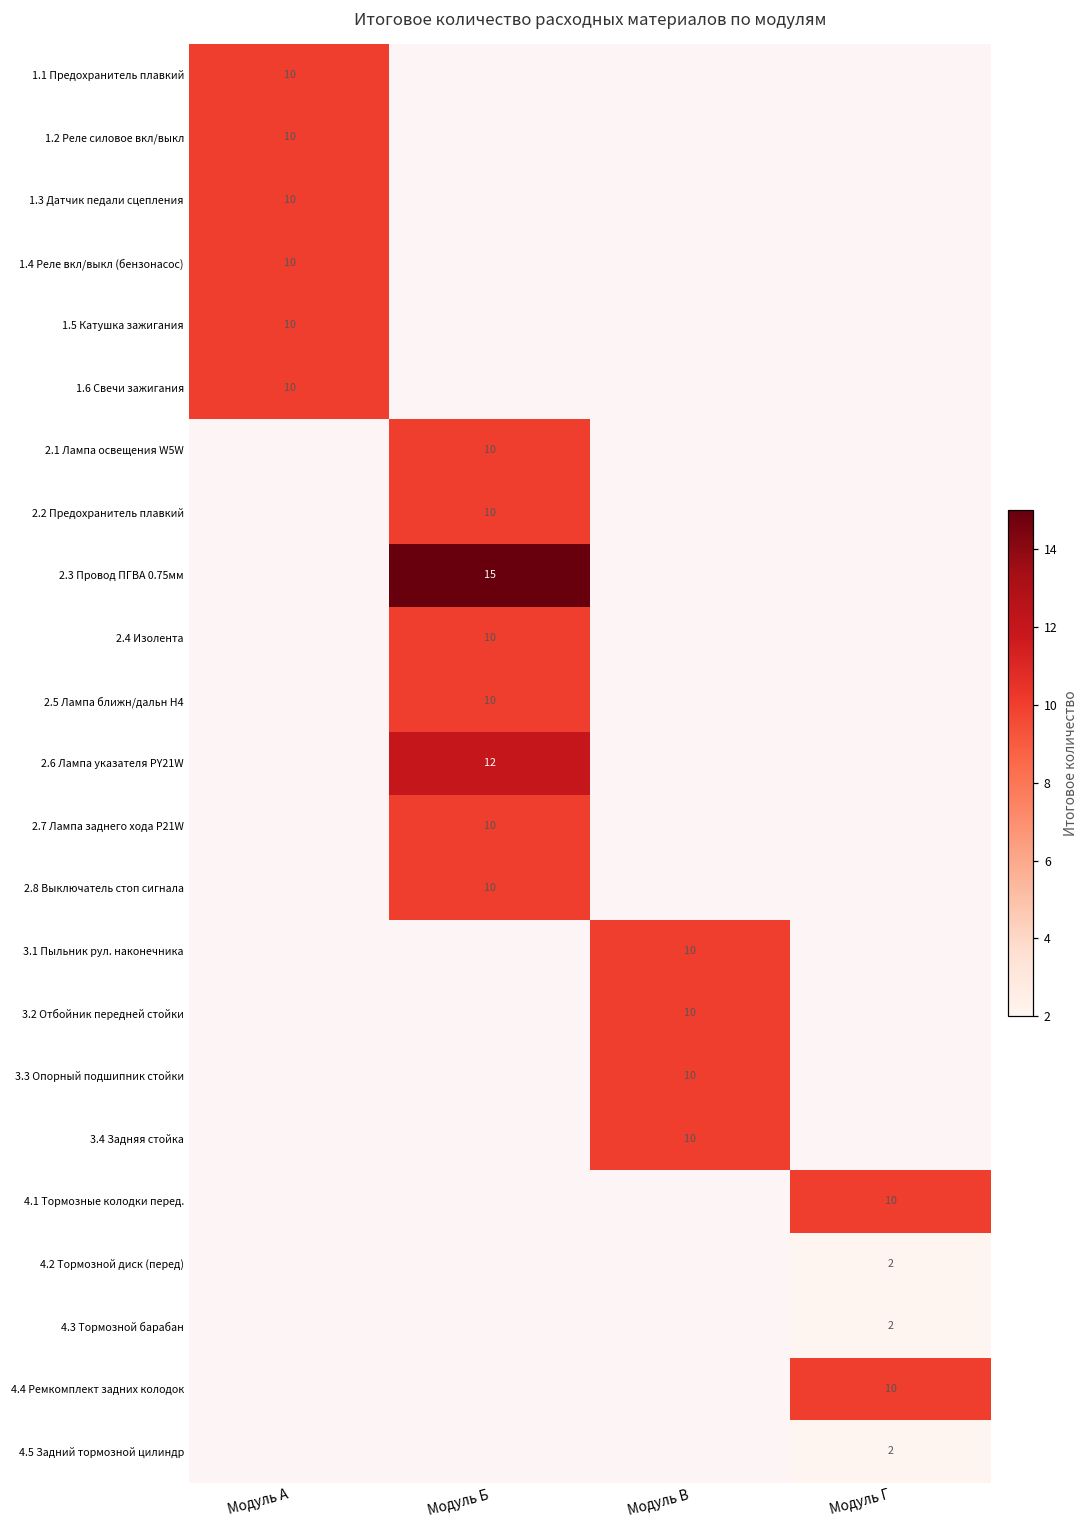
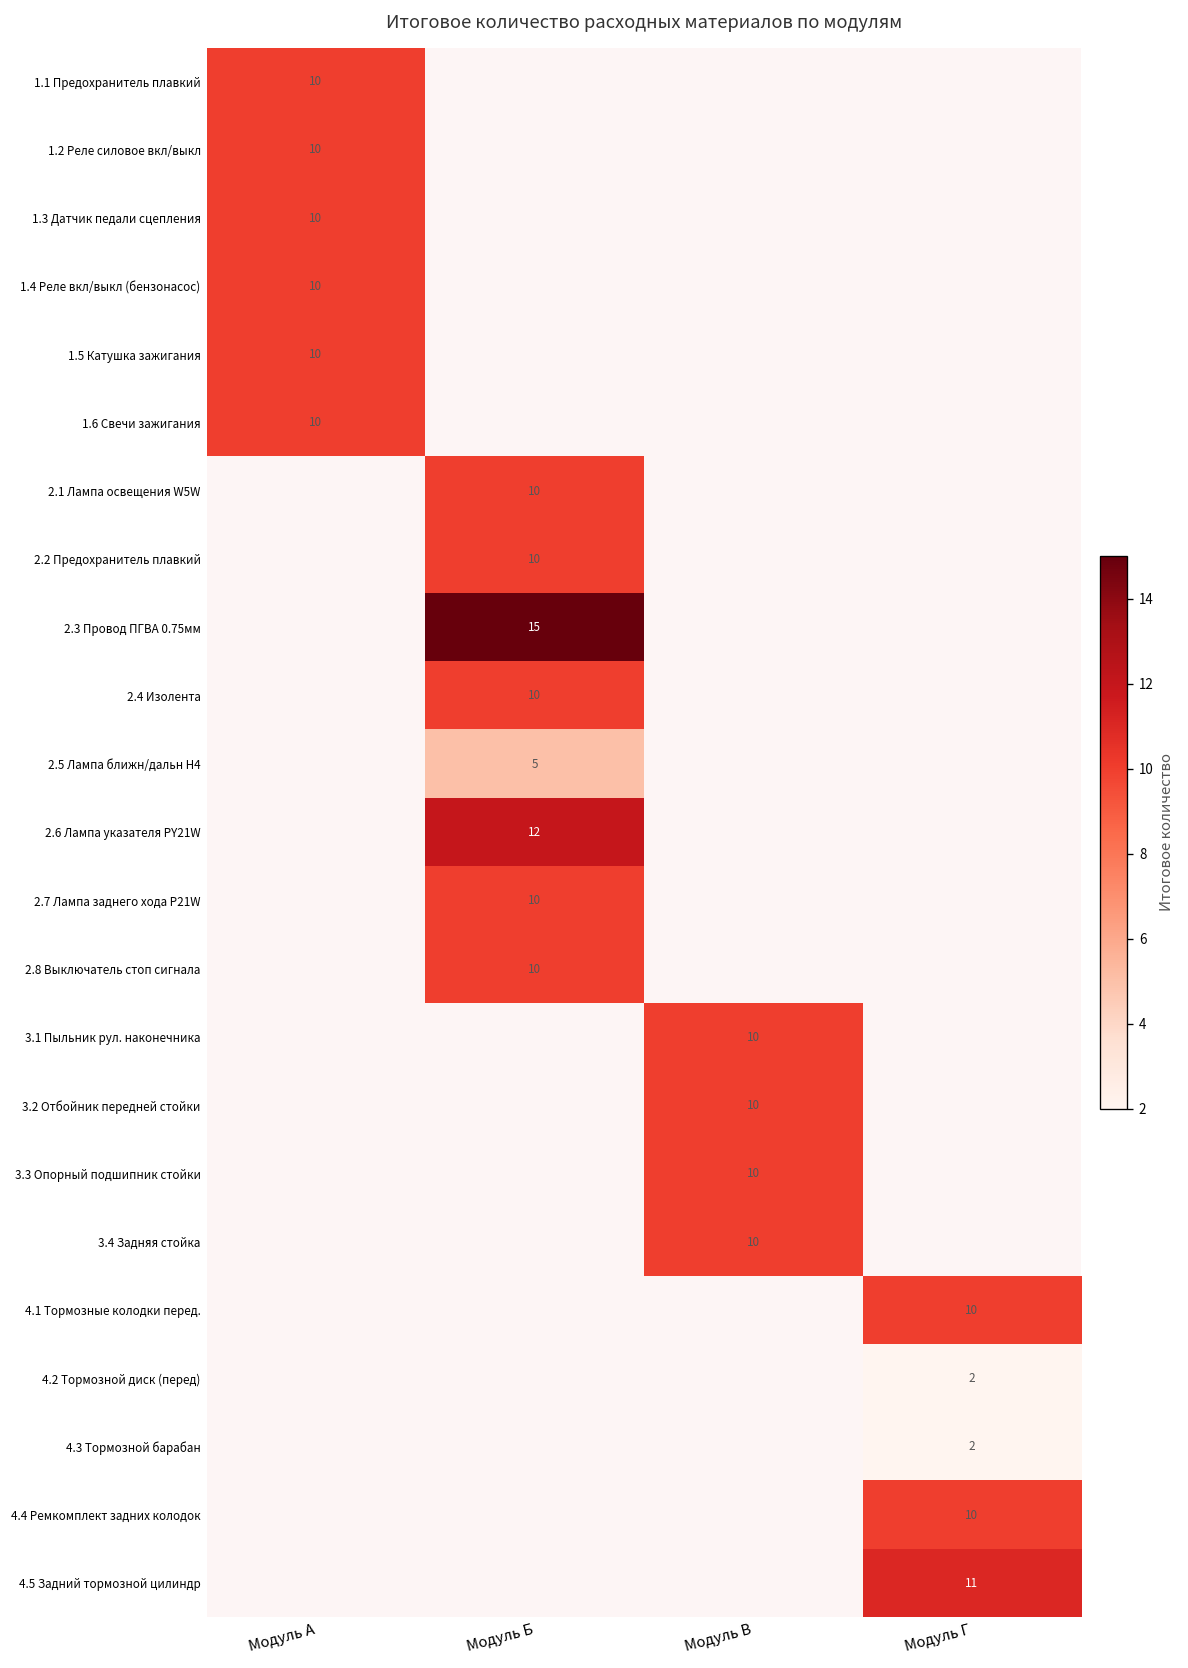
  {
    "1.1 Предохранитель плавкий": {
      "Модуль А": 10
    },
    "1.2 Реле силовое вкл/выкл": {
      "Модуль А": 10
    },
    "1.3 Датчик педали сцепления": {
      "Модуль А": 10
    },
    "1.4 Реле вкл/выкл (бензонасос)": {
      "Модуль А": 10
    },
    "1.5 Катушка зажигания": {
      "Модуль А": 10
    },
    "1.6 Свечи зажигания": {
      "Модуль А": 10
    },
    "2.1 Лампа освещения W5W": {
      "Модуль Б": 10
    },
    "2.2 Предохранитель плавкий": {
      "Модуль Б": 10
    },
    "2.3 Провод ПГВА 0.75мм": {
      "Модуль Б": 15
    },
    "2.4 Изолента": {
      "Модуль Б": 10
    },
    "2.5 Лампа ближн/дальн H4": {
-     "Модуль Б": 10
+     "Модуль Б": 5
    },
    "2.6 Лампа указателя PY21W": {
      "Модуль Б": 12
    },
    "2.7 Лампа заднего хода P21W": {
      "Модуль Б": 10
    },
    "2.8 Выключатель стоп сигнала": {
      "Модуль Б": 10
    },
    "3.1 Пыльник рул. наконечника": {
      "Модуль В": 10
    },
    "3.2 Отбойник передней стойки": {
      "Модуль В": 10
    },
    "3.3 Опорный подшипник стойки": {
      "Модуль В": 10
    },
    "3.4 Задняя стойка": {
      "Модуль В": 10
    },
    "4.1 Тормозные колодки перед.": {
      "Модуль Г": 10
    },
    "4.2 Тормозной диск (перед)": {
      "Модуль Г": 2
    },
    "4.3 Тормозной барабан": {
      "Модуль Г": 2
    },
    "4.4 Ремкомплект задних колодок": {
      "Модуль Г": 10
    },
    "4.5 Задний тормозной цилиндр": {
-     "Модуль Г": 2
+     "Модуль Г": 11
    }
  }
